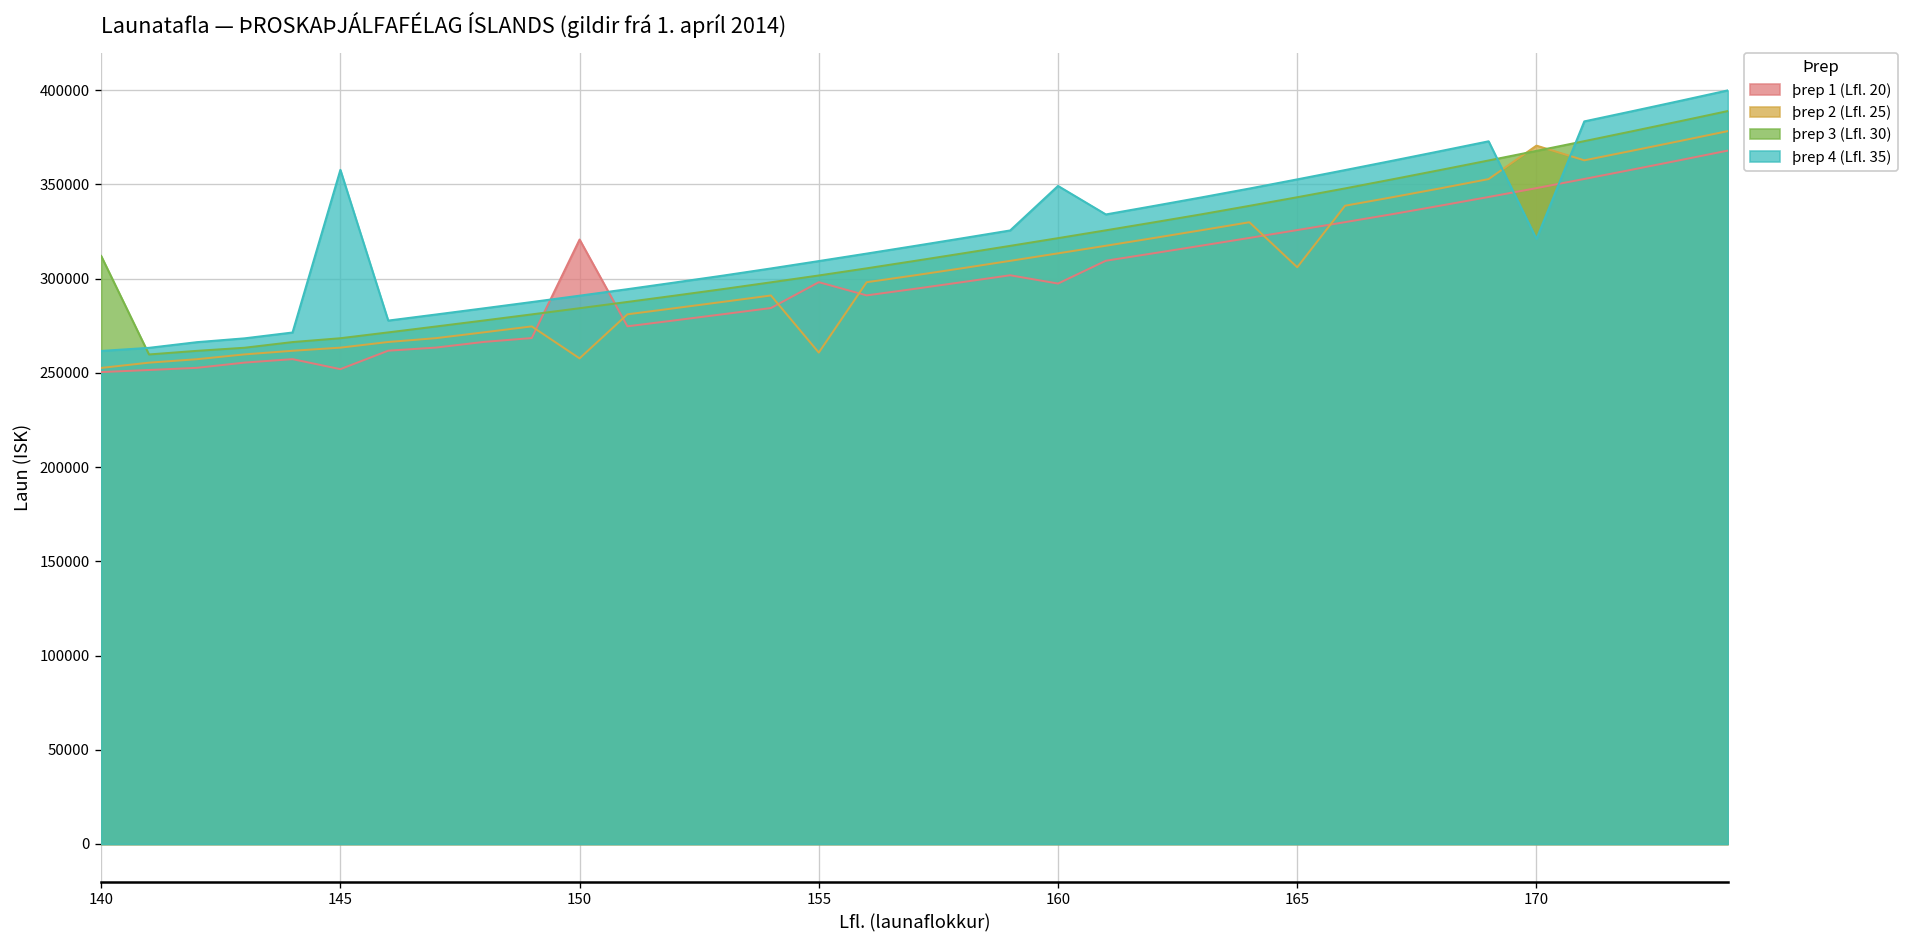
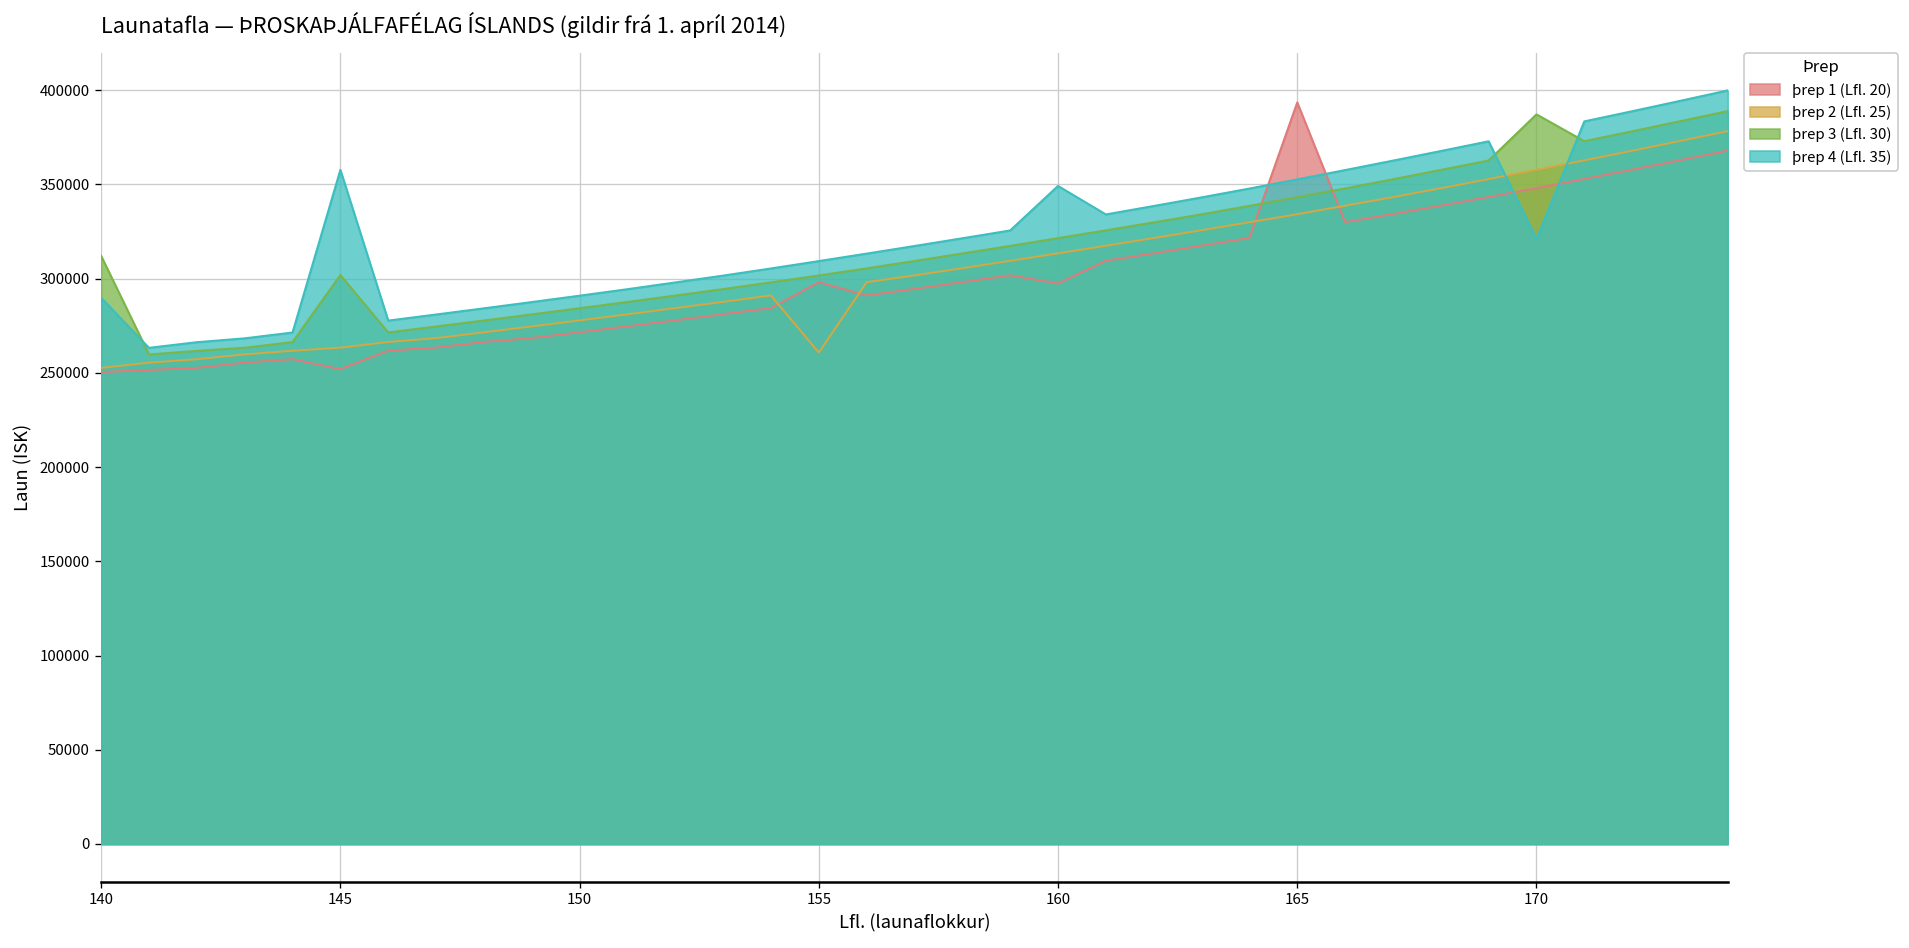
  {
    "þrep 1 (Lfl. 20)": {
      "140": 250000,
      "145": 252000,
-     "150": 321000,
+     "150": 272000,
      "155": 298000,
      "160": 297000,
-     "165": 326000,
+     "165": 393000,
      "170": 348000
    },
    "þrep 2 (Lfl. 25)": {
      "140": 253000,
      "145": 263000,
-     "150": 258000,
+     "150": 278000,
      "155": 261000,
      "160": 313000,
-     "165": 306000,
-     "170": 371000
+     "165": 334000,
+     "170": 358000
    },
    "þrep 3 (Lfl. 30)": {
      "140": 312000,
-     "145": 268000,
+     "145": 302000,
      "150": 284000,
      "155": 302000,
      "160": 321000,
      "165": 343000,
-     "170": 368000
+     "170": 387000
    },
    "þrep 4 (Lfl. 35)": {
-     "140": 262000,
+     "140": 290000,
      "145": 358000,
      "150": 291000,
      "155": 309000,
      "160": 349000,
      "165": 353000,
      "170": 321000
    }
  }
